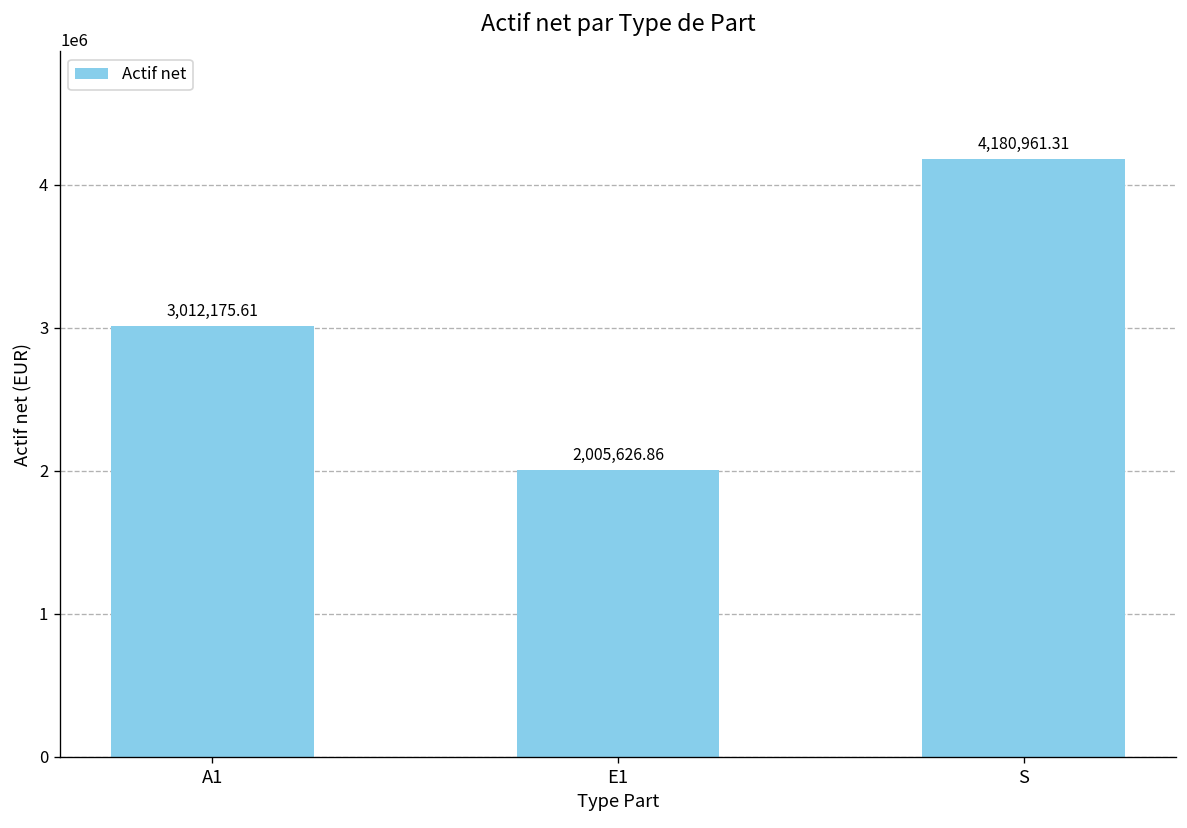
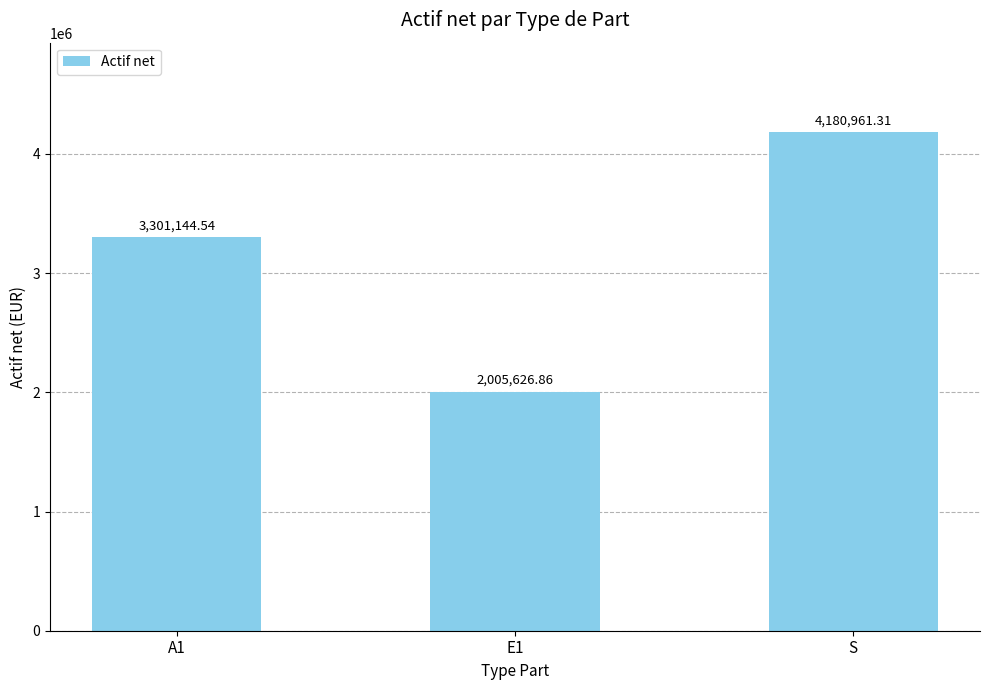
  {
-   "A1": "3,012,175.61",
+   "A1": "3,301,144.54",
    "E1": "2,005,626.86",
    "S": "4,180,961.31"
  }
